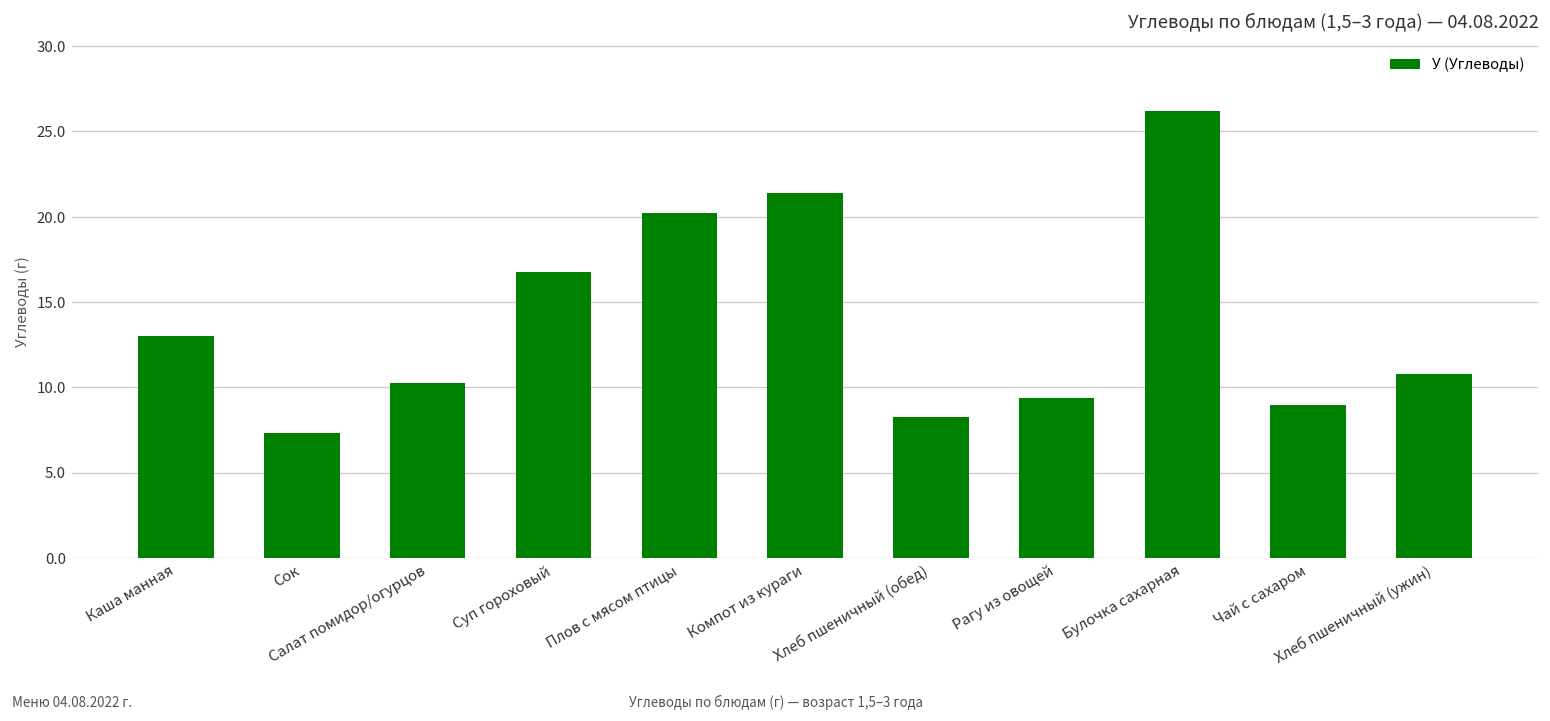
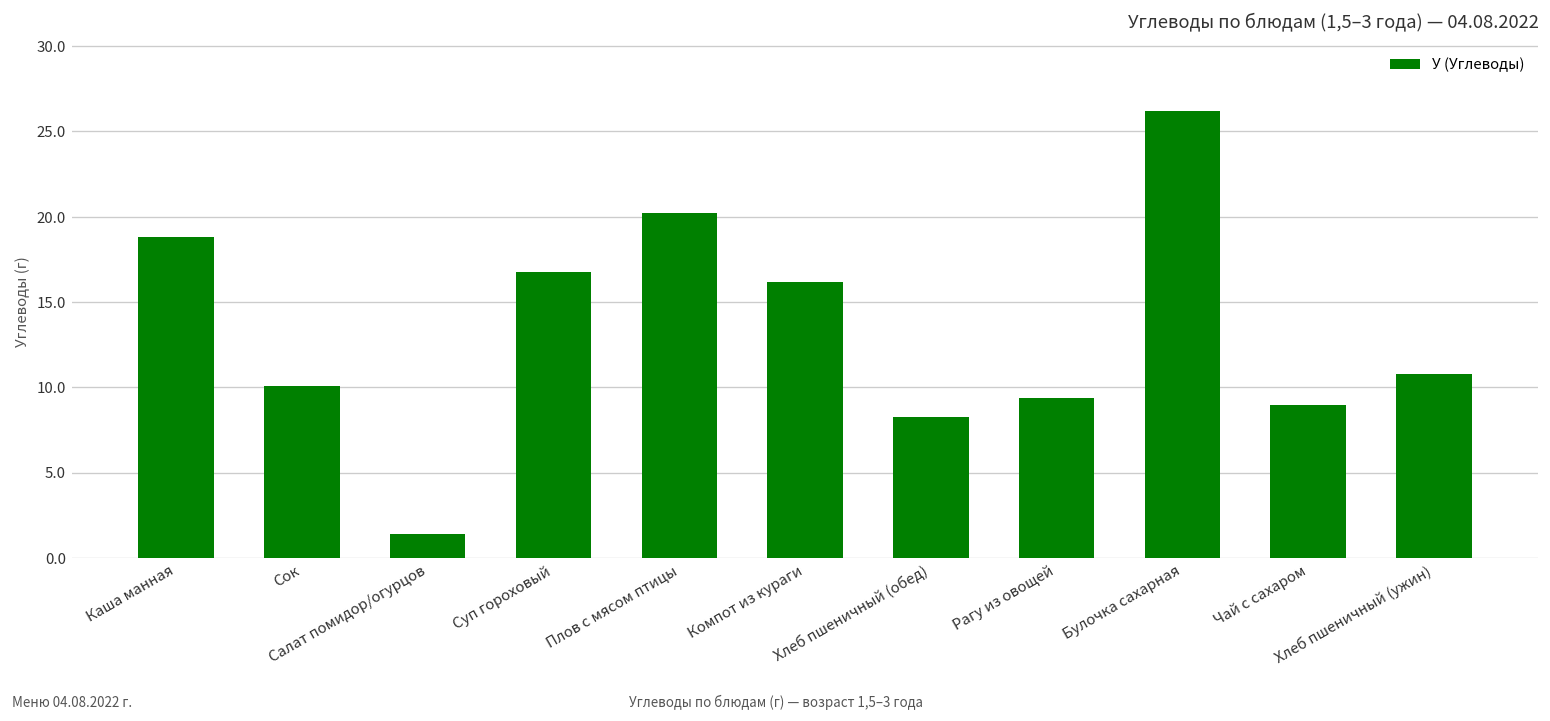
  {
-   "Каша манная": 13.0,
-   "Сок": 7.3,
-   "Салат помидор/огурцов": 10.3,
+   "Каша манная": 18.8,
+   "Сок": 10.1,
+   "Салат помидор/огурцов": 1.4,
    "Суп гороховый": 16.8,
    "Плов с мясом птицы": 20.2,
-   "Компот из кураги": 21.4,
+   "Компот из кураги": 16.2,
    "Хлеб пшеничный (обед)": 8.3,
    "Рагу из овощей": 9.4,
    "Булочка сахарная": 26.2,
    "Чай с сахаром": 9.0,
    "Хлеб пшеничный (ужин)": 10.8
  }
